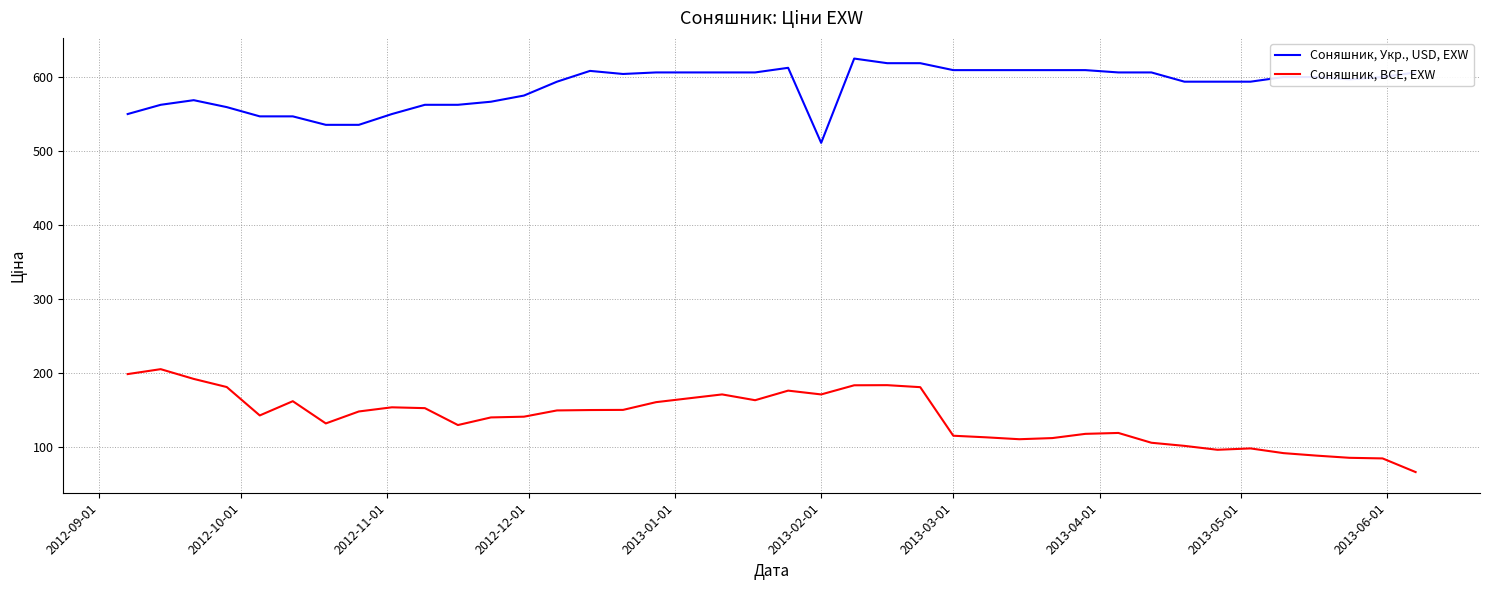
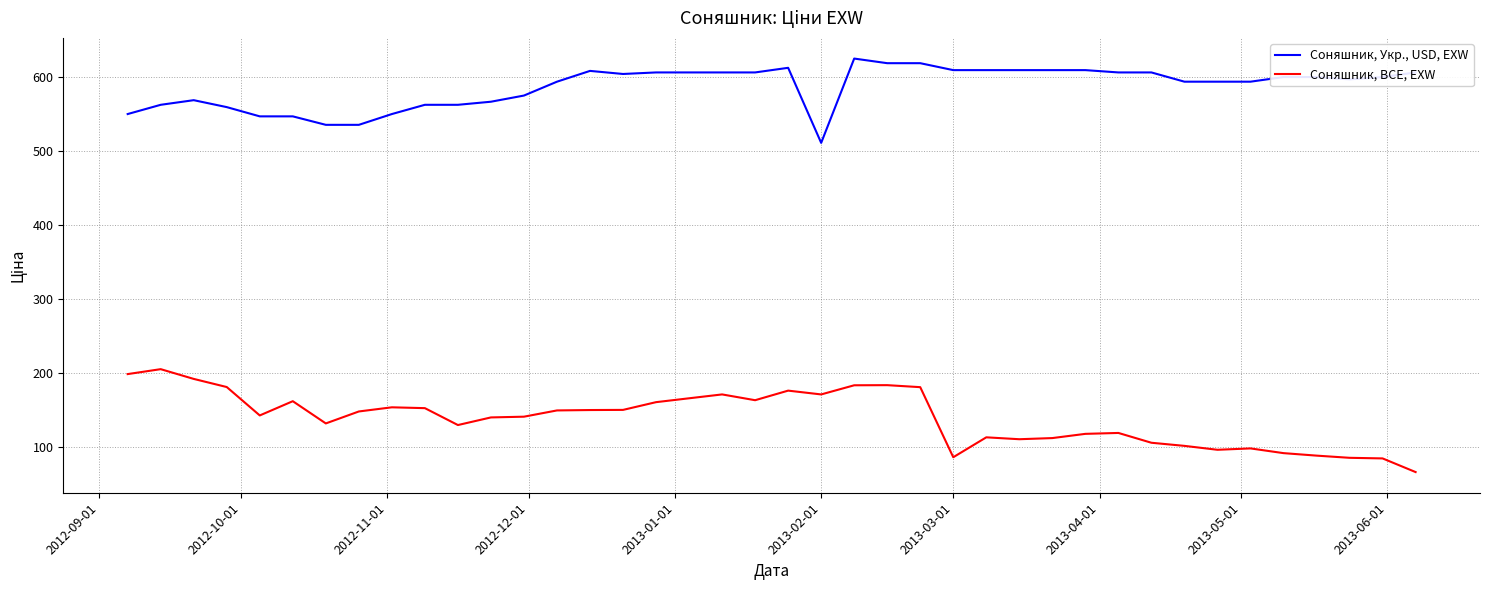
  {
    "Соняшник, Укр., USD, EXW": {
      "2013-02-01": 510,
      "2013-03-01": 610
    },
    "Соняшник, BCE, EXW": {
      "2013-02-01": 170,
-     "2013-03-01": 120
+     "2013-03-01": 90
    }
  }
